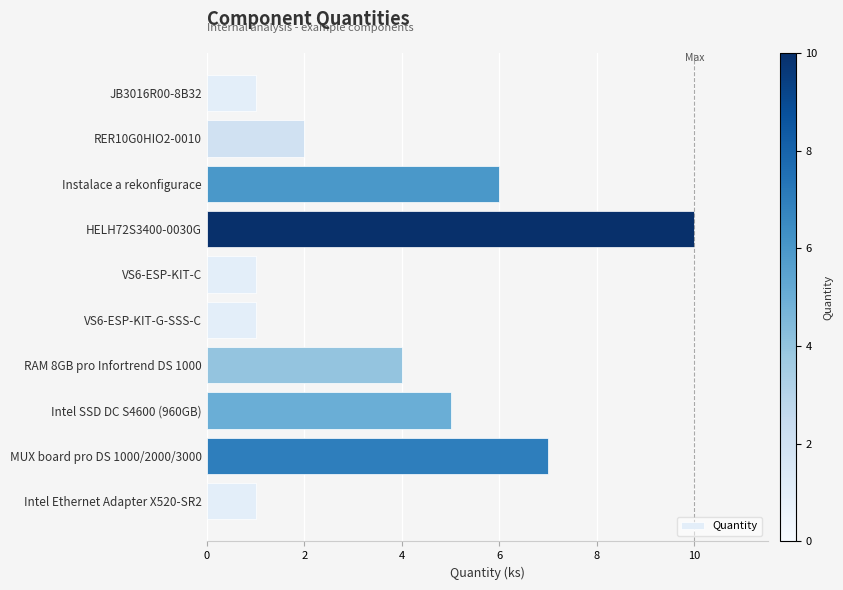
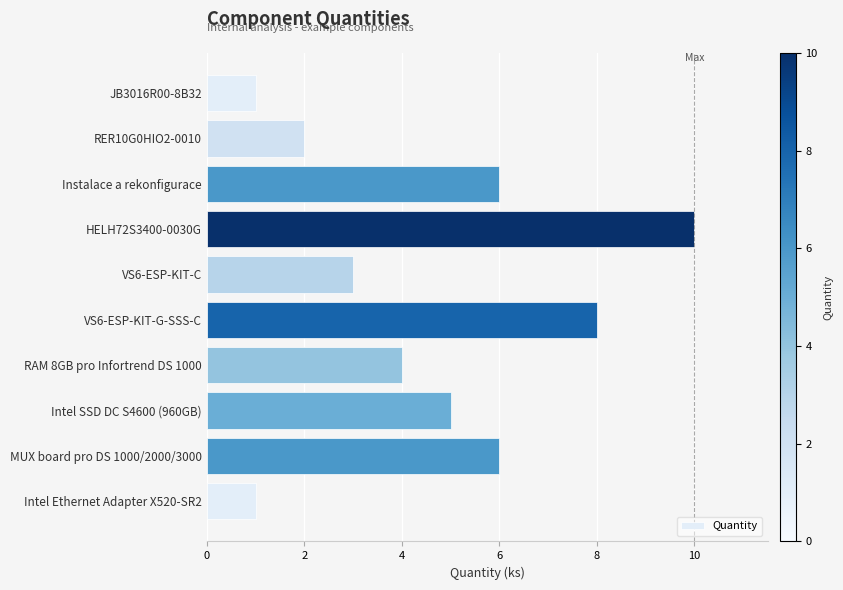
  {
    "JB3016R00-8B32": 1,
    "RER10G0HIO2-0010": 2,
    "Instalace a rekonfigurace": 6,
    "HELH72S3400-0030G": 10,
-   "VS6-ESP-KIT-C": 1,
-   "VS6-ESP-KIT-G-SSS-C": 1,
+   "VS6-ESP-KIT-C": 3,
+   "VS6-ESP-KIT-G-SSS-C": 8,
    "RAM 8GB pro Infortrend DS 1000": 4,
    "Intel SSD DC S4600 (960GB)": 5,
-   "MUX board pro DS 1000/2000/3000": 7,
+   "MUX board pro DS 1000/2000/3000": 6,
    "Intel Ethernet Adapter X520-SR2": 1
  }
